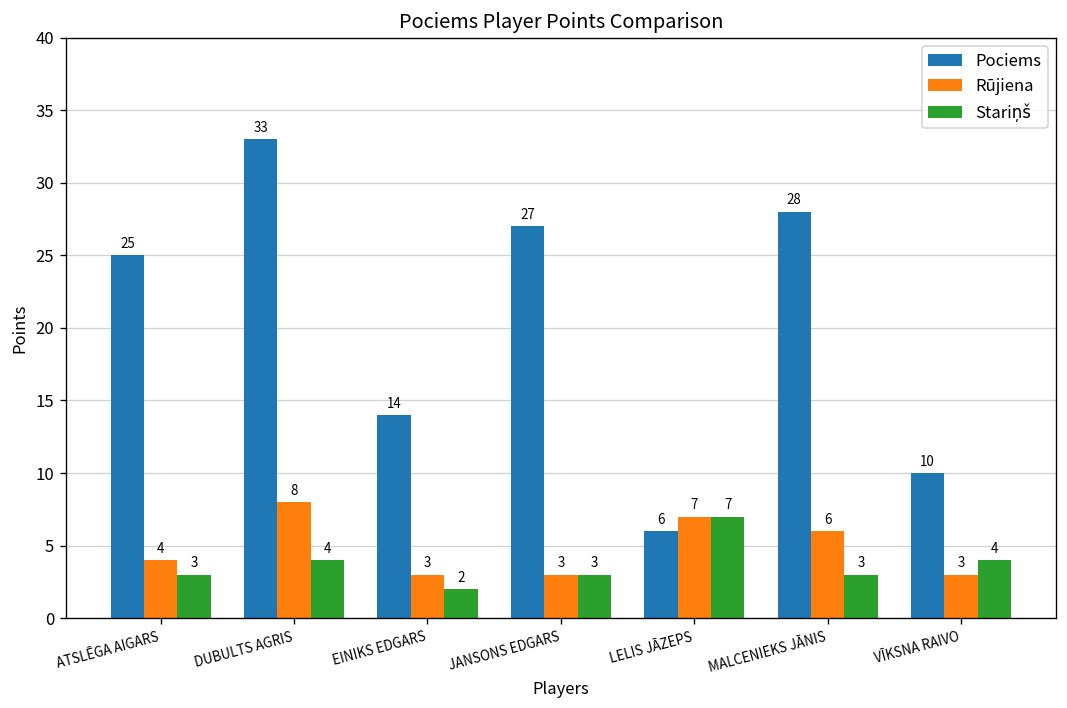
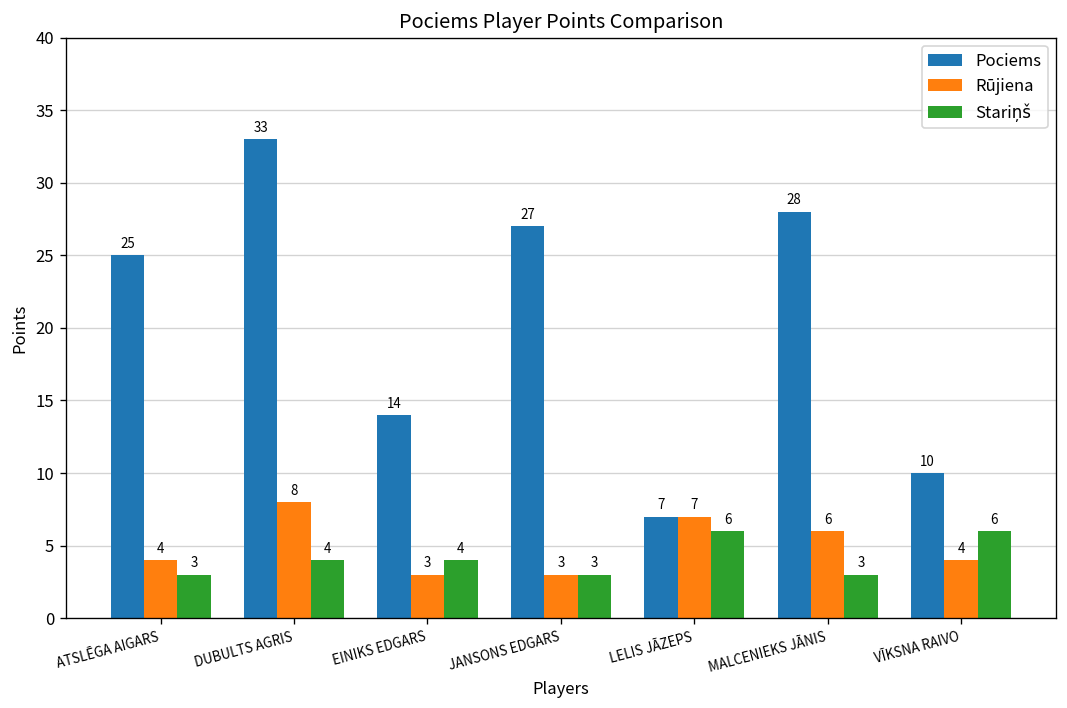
  {
    "Pociems": {
      "ATSLĒGA AIGARS": 25,
      "DUBULTS AGRIS": 33,
      "EINIKS EDGARS": 14,
      "JANSONS EDGARS": 27,
-     "LELIS JĀZEPS": 6,
+     "LELIS JĀZEPS": 7,
      "MALCENIEKS JĀNIS": 28,
      "VĪKSNA RAIVO": 10
    },
    "Rūjiena": {
      "ATSLĒGA AIGARS": 4,
      "DUBULTS AGRIS": 8,
      "EINIKS EDGARS": 3,
      "JANSONS EDGARS": 3,
      "LELIS JĀZEPS": 7,
      "MALCENIEKS JĀNIS": 6,
-     "VĪKSNA RAIVO": 3
+     "VĪKSNA RAIVO": 4
    },
    "Stariņš": {
      "ATSLĒGA AIGARS": 3,
      "DUBULTS AGRIS": 4,
-     "EINIKS EDGARS": 2,
+     "EINIKS EDGARS": 4,
      "JANSONS EDGARS": 3,
-     "LELIS JĀZEPS": 7,
+     "LELIS JĀZEPS": 6,
      "MALCENIEKS JĀNIS": 3,
-     "VĪKSNA RAIVO": 4
+     "VĪKSNA RAIVO": 6
    }
  }
